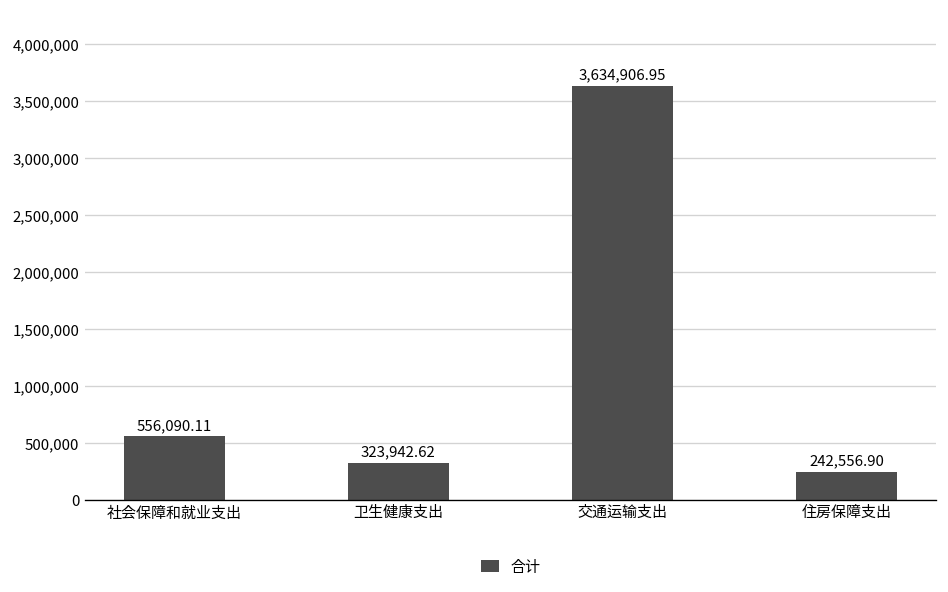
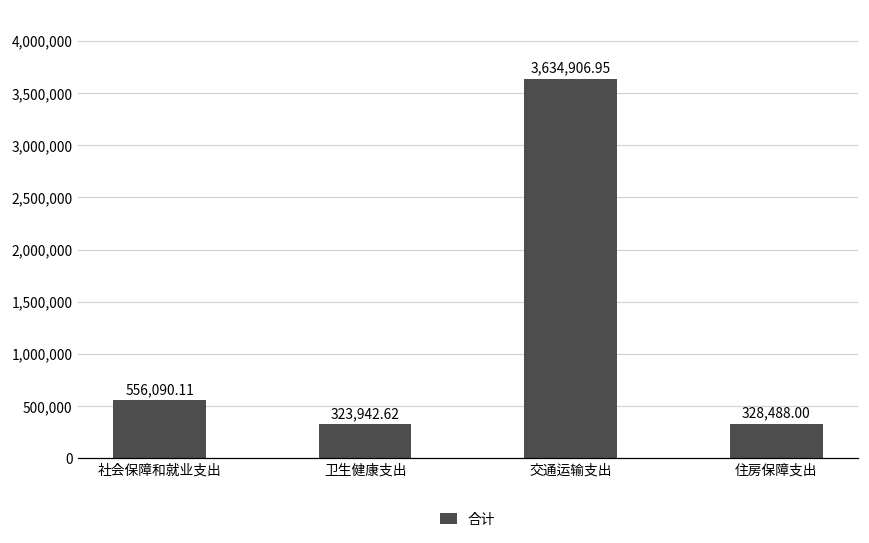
  {
    "社会保障和就业支出": "556,090.11",
    "卫生健康支出": "323,942.62",
    "交通运输支出": "3,634,906.95",
-   "住房保障支出": "242,556.90"
+   "住房保障支出": "328,488.00"
  }
